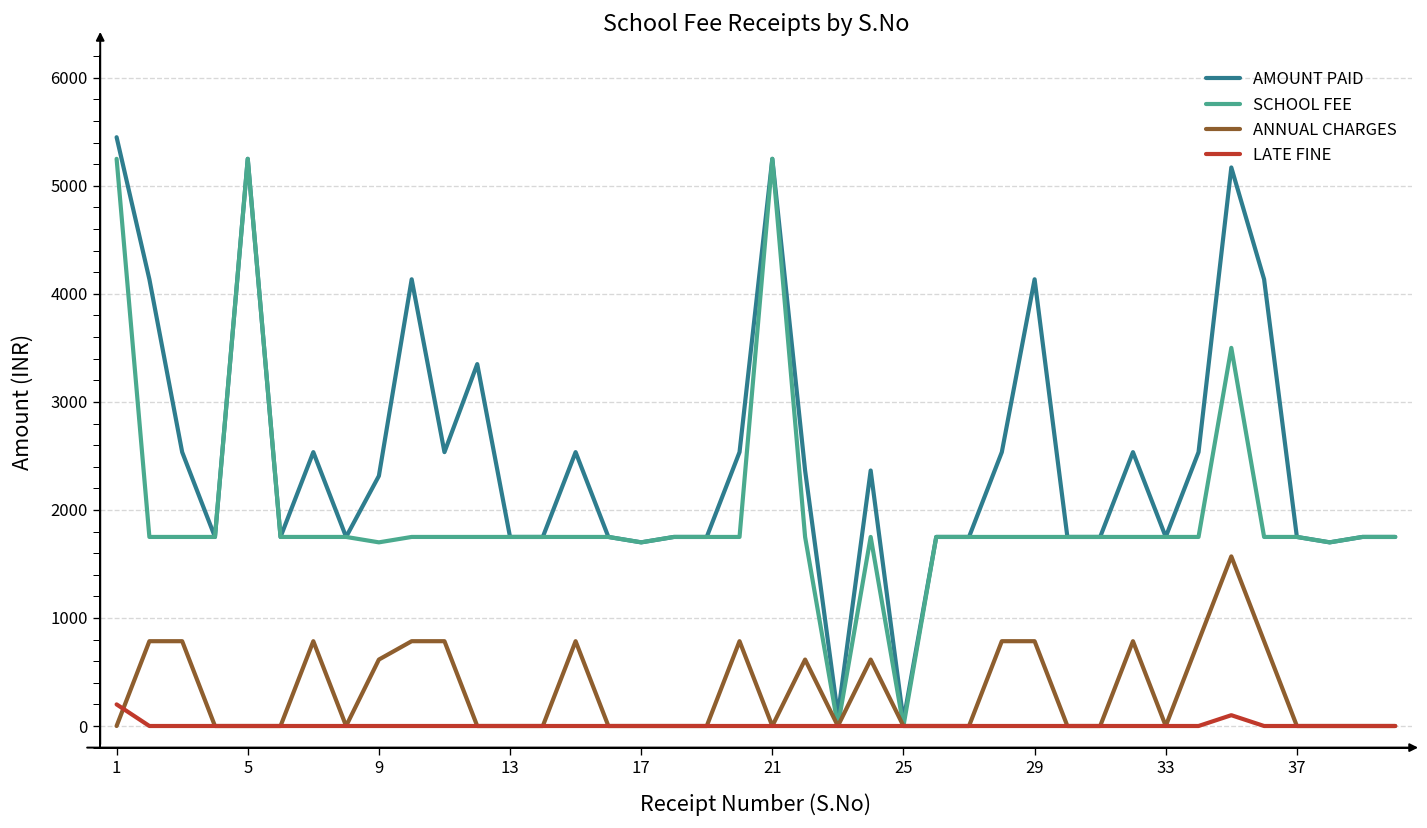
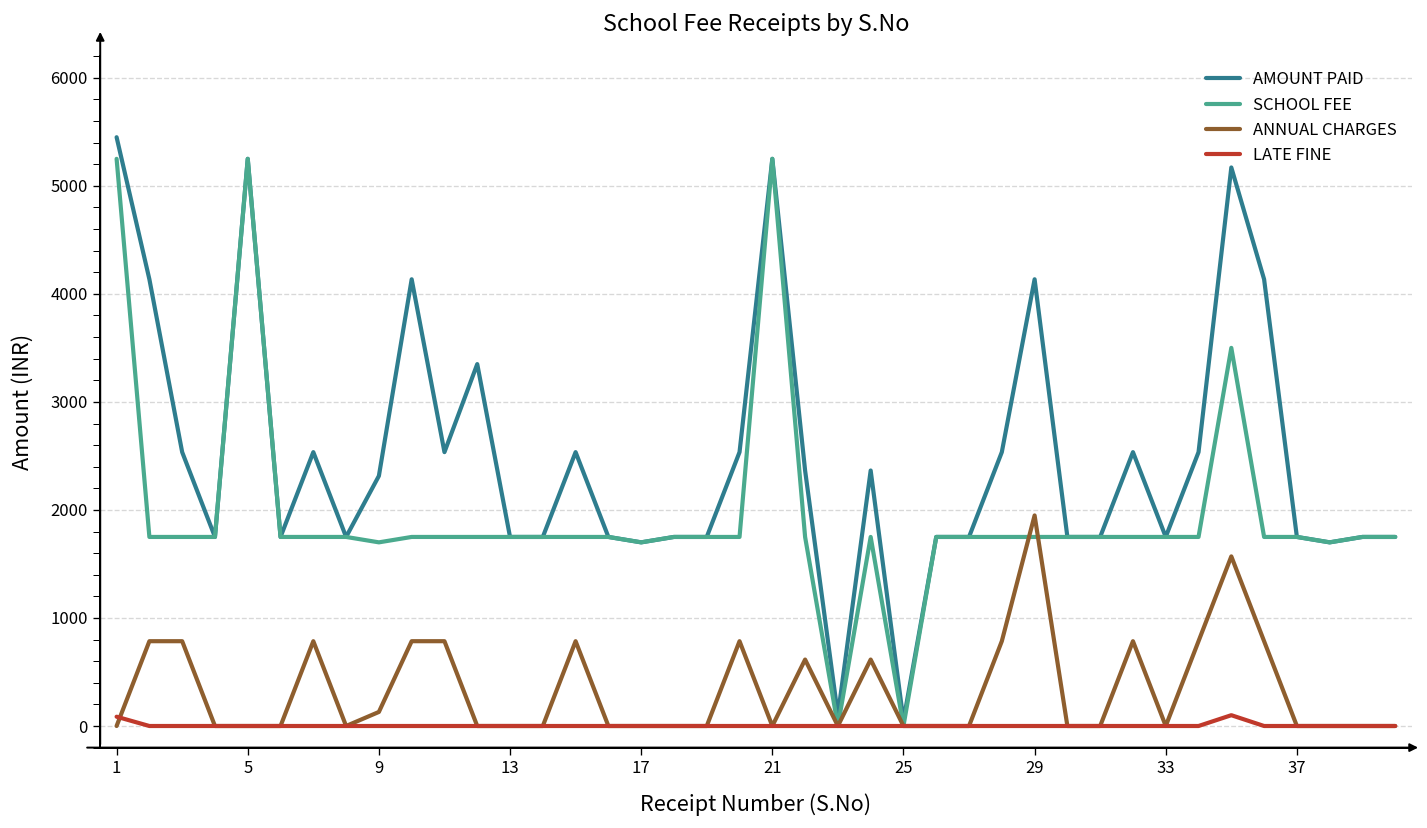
  {
    "ANNUAL CHARGES": {
      "1": 0,
-     "9": 600,
-     "29": 800
+     "9": 100,
+     "29": 1900
    },
    "LATE FINE": {
-     "1": 200,
+     "1": 100,
      "9": 0,
      "29": 0
    }
  }
